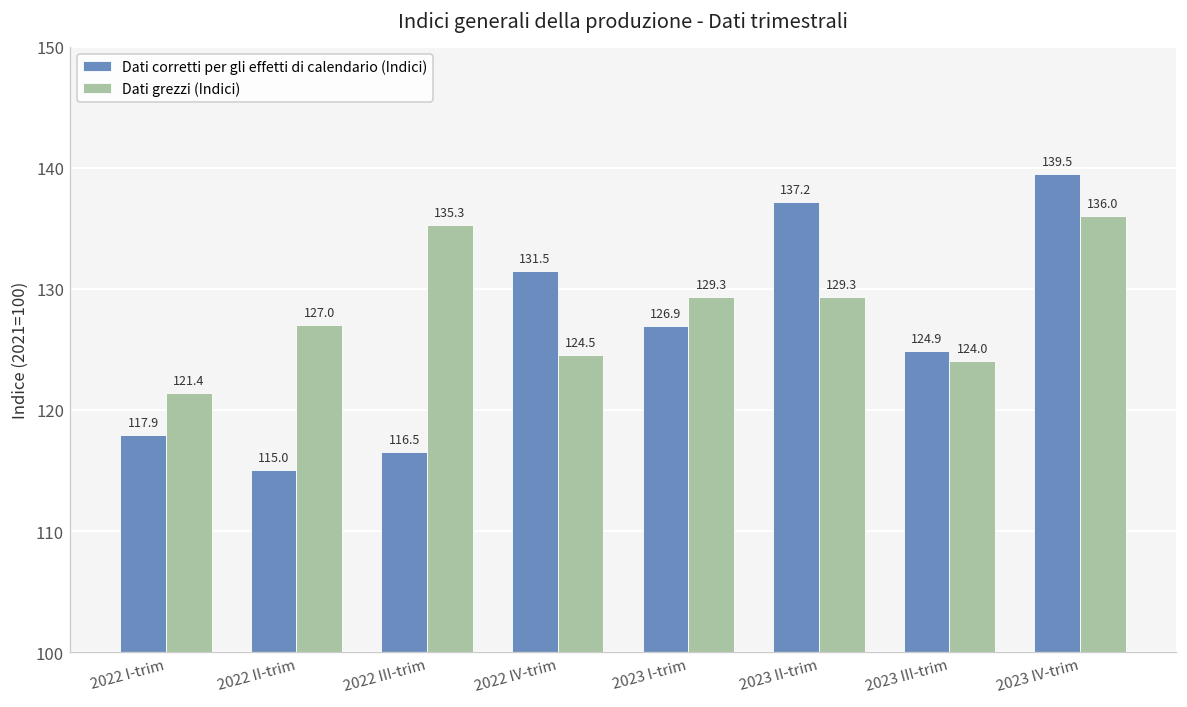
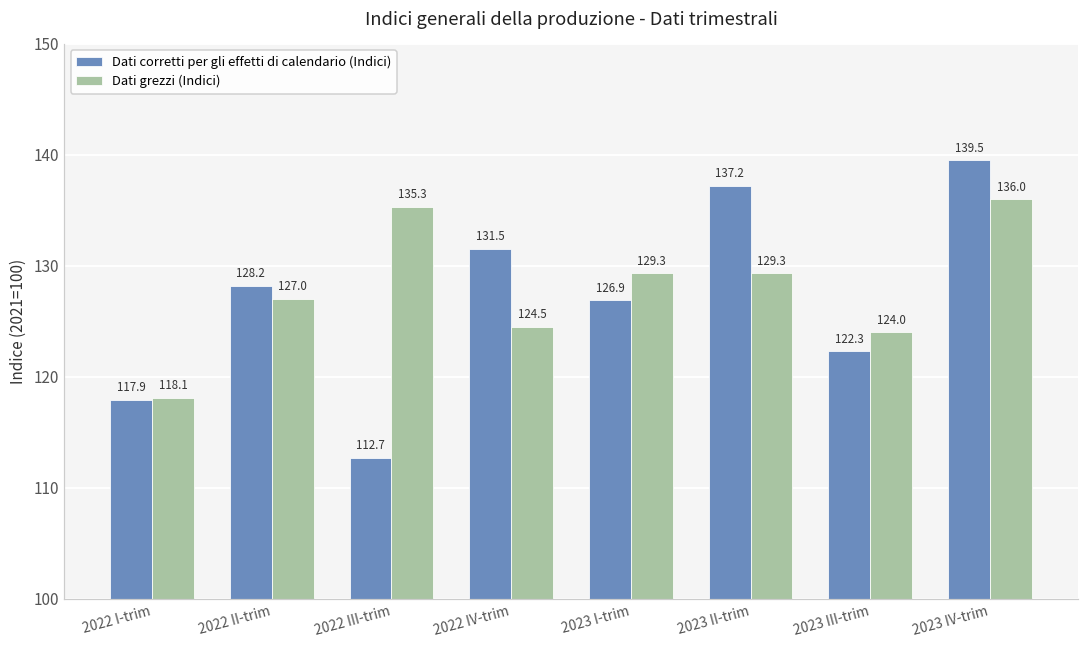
  {
    "Dati corretti per gli effetti di calendario (Indici)": {
      "2022 I-trim": 117.9,
-     "2022 II-trim": 115.0,
-     "2022 III-trim": 116.5,
+     "2022 II-trim": 128.2,
+     "2022 III-trim": 112.7,
      "2022 IV-trim": 131.5,
      "2023 I-trim": 126.9,
      "2023 II-trim": 137.2,
-     "2023 III-trim": 124.9,
+     "2023 III-trim": 122.3,
      "2023 IV-trim": 139.5
    },
    "Dati grezzi (Indici)": {
-     "2022 I-trim": 121.4,
+     "2022 I-trim": 118.1,
      "2022 II-trim": 127.0,
      "2022 III-trim": 135.3,
      "2022 IV-trim": 124.5,
      "2023 I-trim": 129.3,
      "2023 II-trim": 129.3,
      "2023 III-trim": 124.0,
      "2023 IV-trim": 136.0
    }
  }
